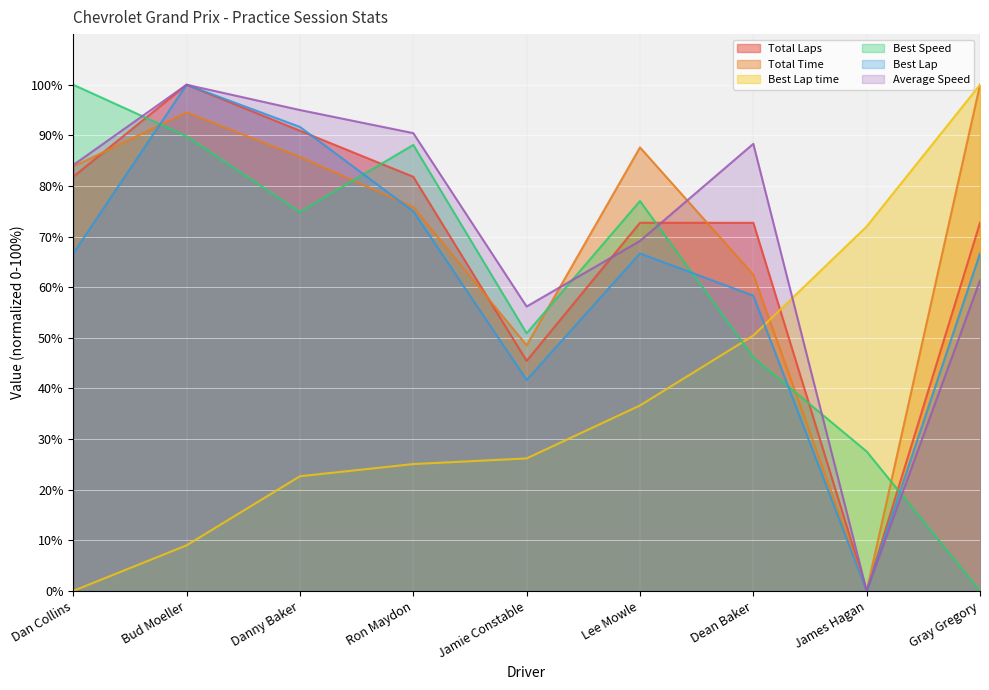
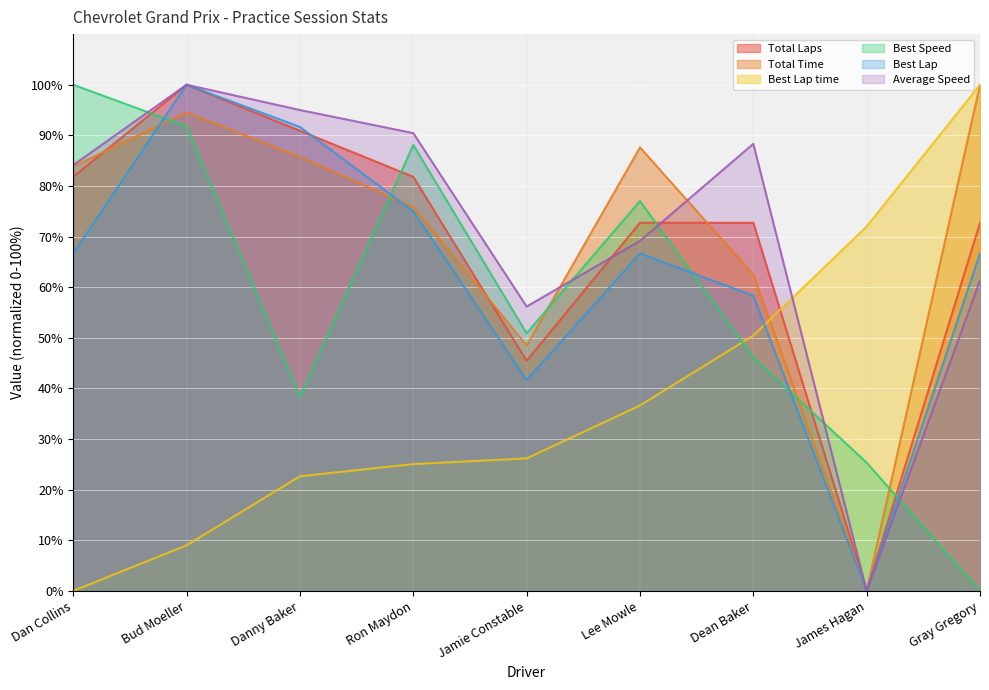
  {
    "Best Speed": {
      "Dan Collins": "100%",
-     "Bud Moeller": "90%",
-     "Danny Baker": "75%",
+     "Bud Moeller": "92%",
+     "Danny Baker": "38%",
      "Ron Maydon": "88%",
      "Jamie Constable": "51%",
      "Lee Mowle": "77%",
      "Dean Baker": "46%",
-     "James Hagan": "28%",
+     "James Hagan": "25%",
      "Gray Gregory": "0%"
    }
  }
